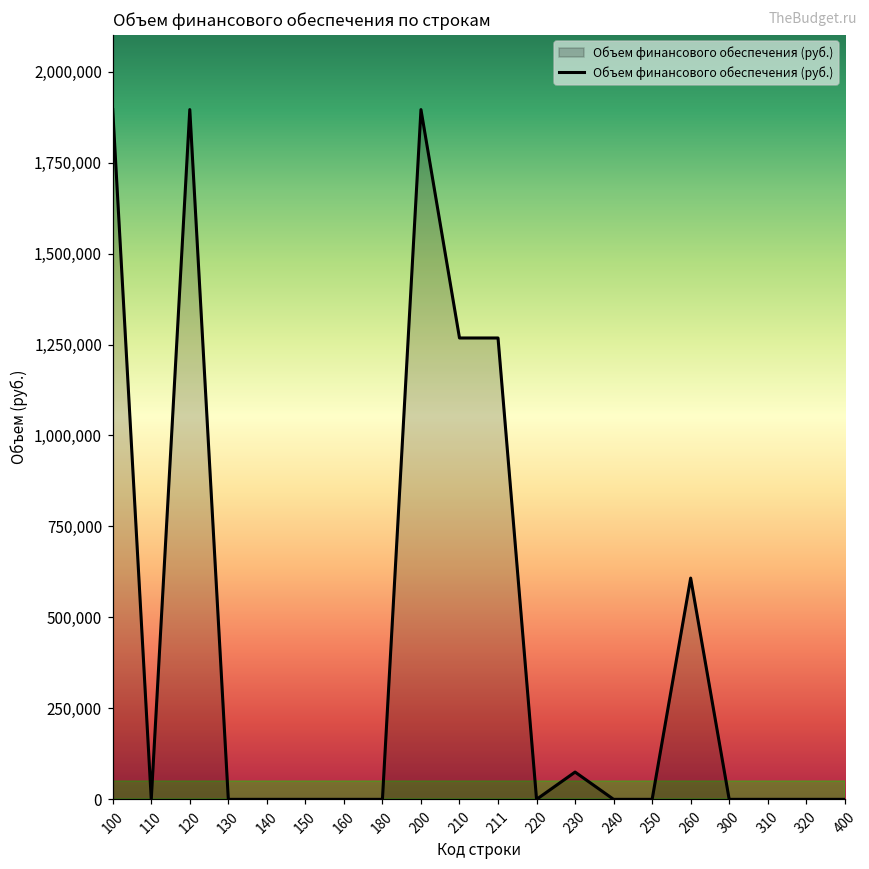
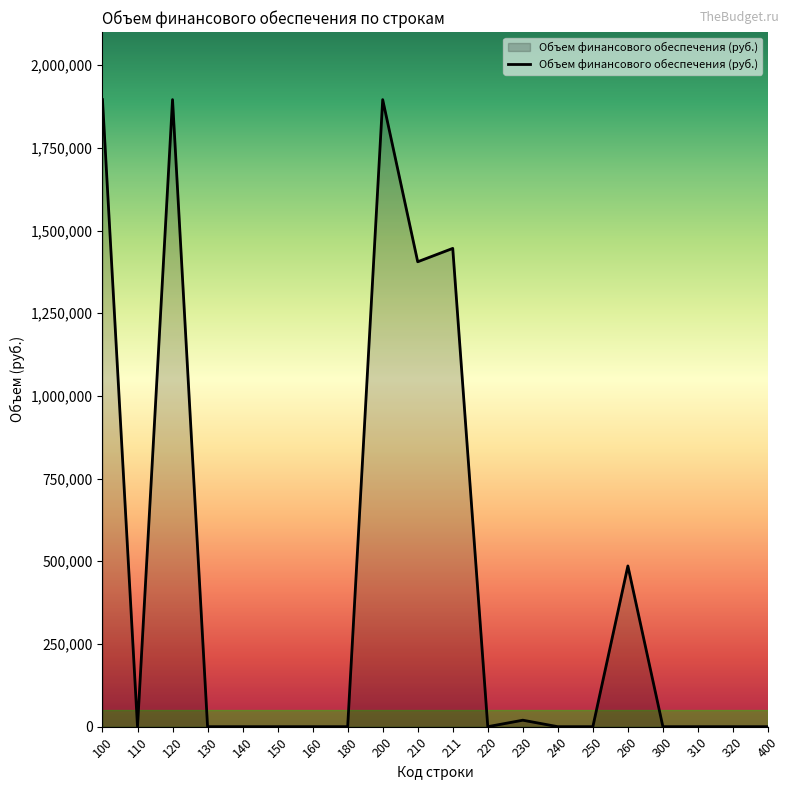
  {
    "100": "1,900,000",
    "110": "0",
    "120": "1,900,000",
    "130": "0",
    "140": "0",
    "150": "0",
    "160": "0",
    "180": "0",
    "200": "1,900,000",
-   "210": "1,270,000",
-   "211": "1,270,000",
+   "210": "1,410,000",
+   "211": "1,450,000",
    "220": "0",
-   "230": "70,000",
+   "230": "20,000",
    "240": "0",
    "250": "0",
-   "260": "610,000",
+   "260": "490,000",
    "300": "0",
    "310": "0",
    "320": "0",
    "400": "0"
  }
